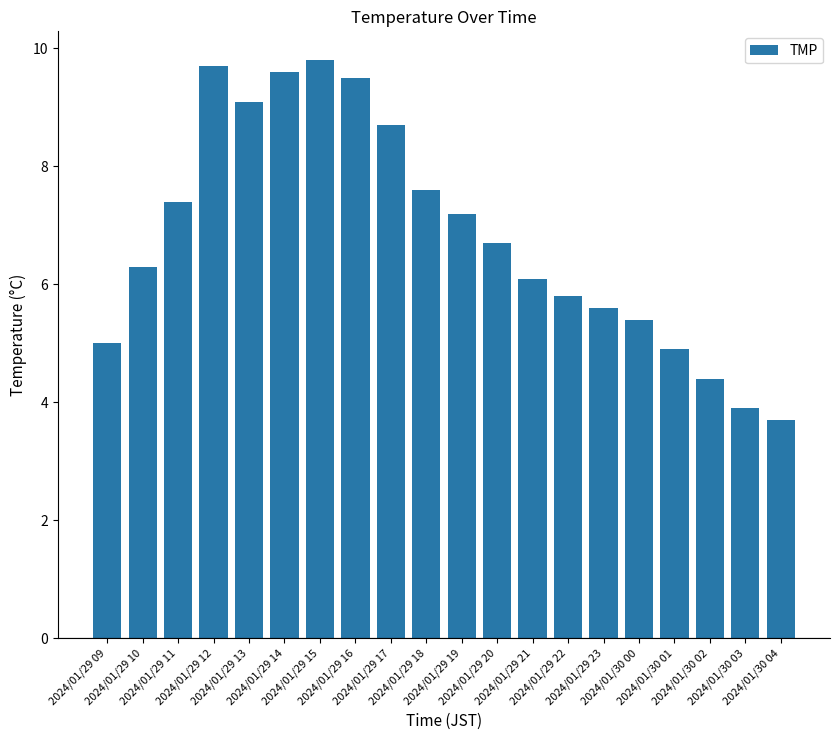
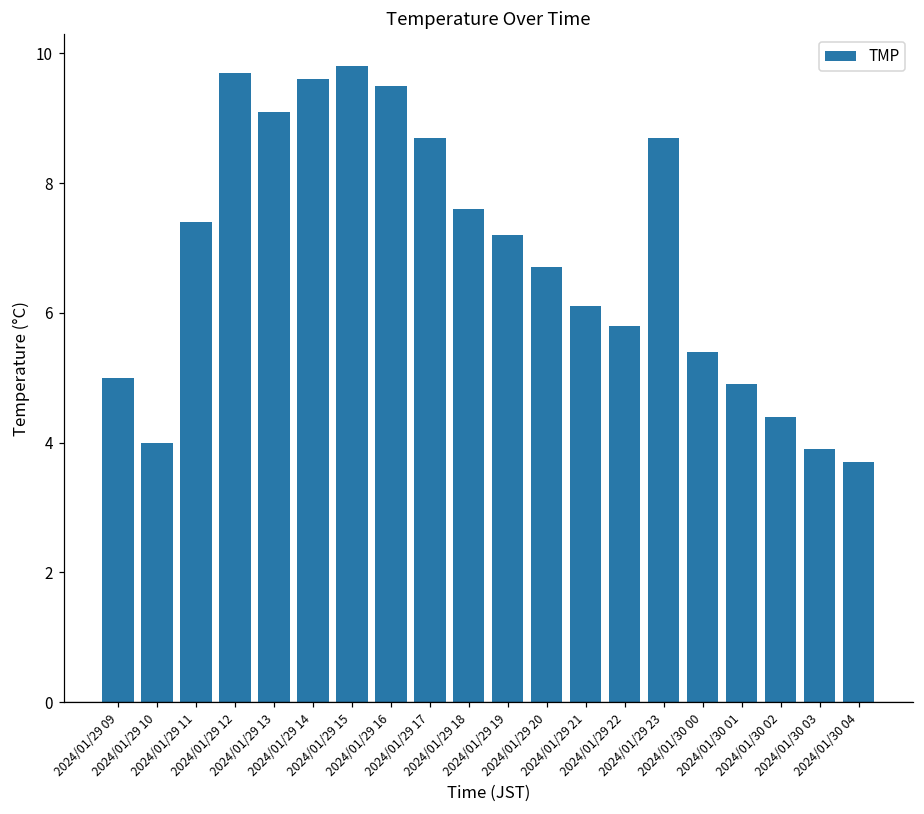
  {
    "2024/01/29 09": 5.0,
-   "2024/01/29 10": 6.3,
+   "2024/01/29 10": 4.0,
    "2024/01/29 11": 7.4,
    "2024/01/29 12": 9.7,
    "2024/01/29 13": 9.1,
    "2024/01/29 14": 9.6,
    "2024/01/29 15": 9.8,
    "2024/01/29 16": 9.5,
    "2024/01/29 17": 8.7,
    "2024/01/29 18": 7.6,
    "2024/01/29 19": 7.2,
    "2024/01/29 20": 6.7,
    "2024/01/29 21": 6.1,
    "2024/01/29 22": 5.8,
-   "2024/01/29 23": 5.6,
+   "2024/01/29 23": 8.7,
    "2024/01/30 00": 5.4,
    "2024/01/30 01": 4.9,
    "2024/01/30 02": 4.4,
    "2024/01/30 03": 3.9,
    "2024/01/30 04": 3.7
  }
